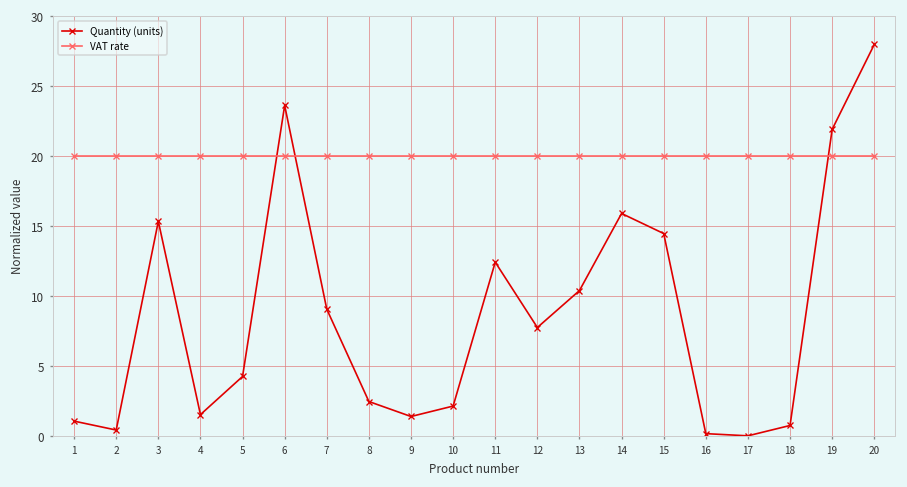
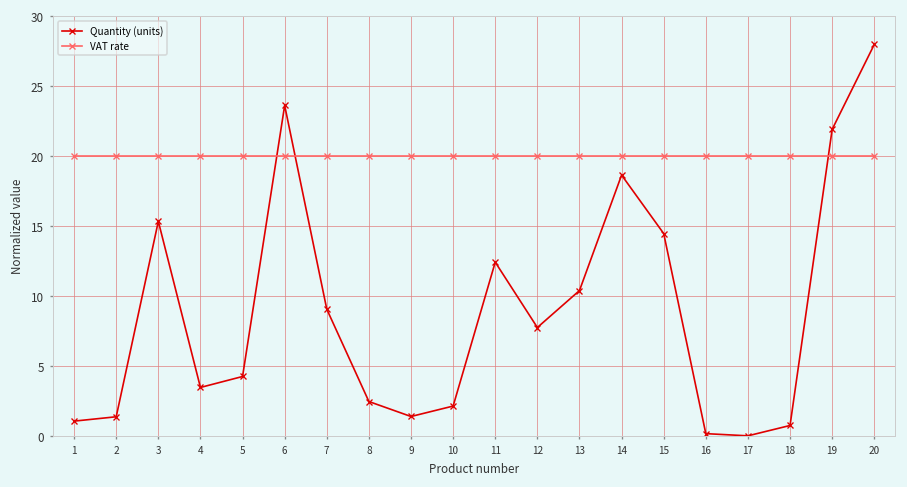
  {
    "Quantity (units)": {
      "1": 1.1,
-     "2": 0.5,
+     "2": 1.4,
      "3": 15.4,
-     "4": 1.6,
+     "4": 3.5,
      "5": 4.3,
      "6": 23.6,
      "7": 9.1,
      "8": 2.5,
      "9": 1.4,
      "10": 2.2,
      "11": 12.4,
      "12": 7.8,
      "13": 10.4,
-     "14": 15.9,
+     "14": 18.7,
      "15": 14.5,
      "16": 0.2,
      "17": 0.0,
      "18": 0.8,
      "19": 21.9,
      "20": 28.0
    },
    "VAT rate": {
      "1": 20.0,
      "2": 20.0,
      "3": 20.0,
      "4": 20.0,
      "5": 20.0,
      "6": 20.0,
      "7": 20.0,
      "8": 20.0,
      "9": 20.0,
      "10": 20.0,
      "11": 20.0,
      "12": 20.0,
      "13": 20.0,
      "14": 20.0,
      "15": 20.0,
      "16": 20.0,
      "17": 20.0,
      "18": 20.0,
      "19": 20.0,
      "20": 20.0
    }
  }
